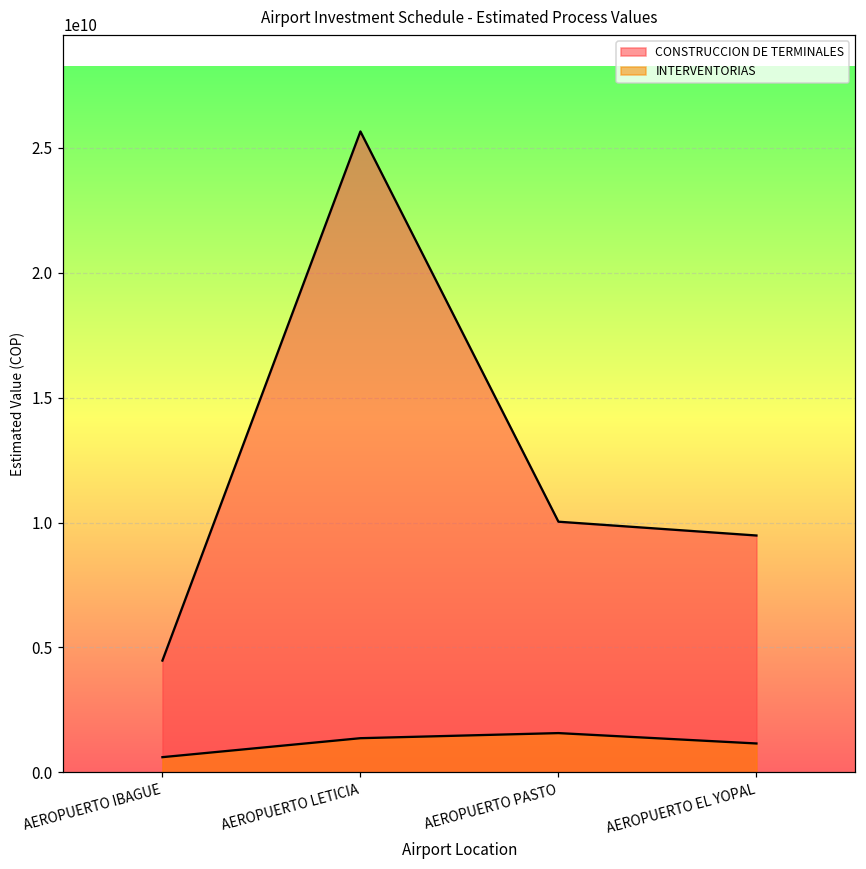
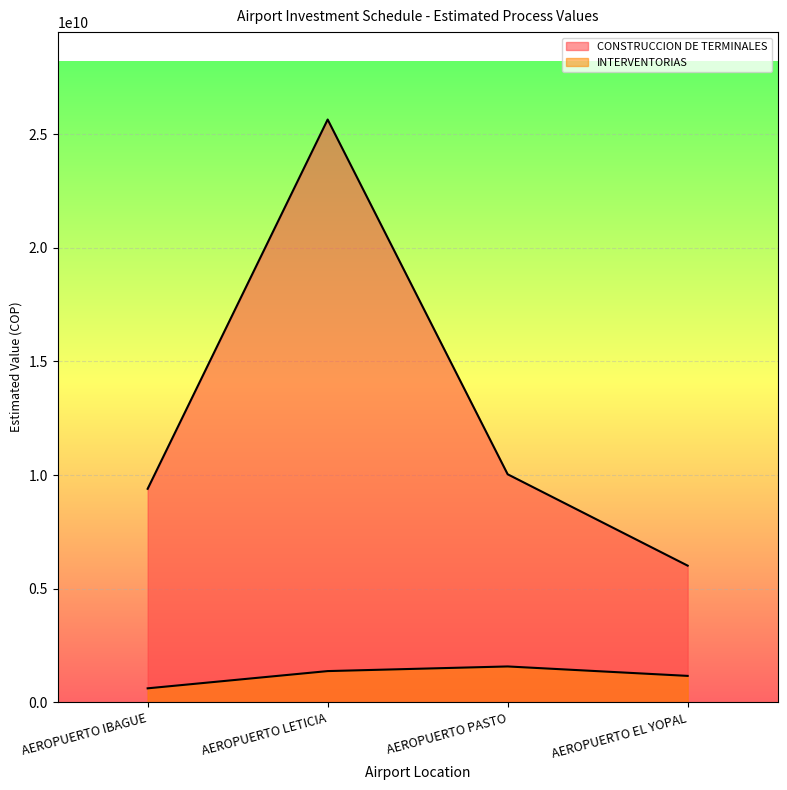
  {
    "CONSTRUCCION DE TERMINALES": {
-     "AEROPUERTO IBAGUE": 4500000000,
+     "AEROPUERTO IBAGUE": 9400000000,
      "AEROPUERTO LETICIA": 25700000000,
      "AEROPUERTO PASTO": 10000000000,
-     "AEROPUERTO EL YOPAL": 9500000000
+     "AEROPUERTO EL YOPAL": 6000000000
    },
    "INTERVENTORIAS": {
      "AEROPUERTO IBAGUE": 600000000,
      "AEROPUERTO LETICIA": 1400000000,
      "AEROPUERTO PASTO": 1600000000,
      "AEROPUERTO EL YOPAL": 1200000000
    }
  }
